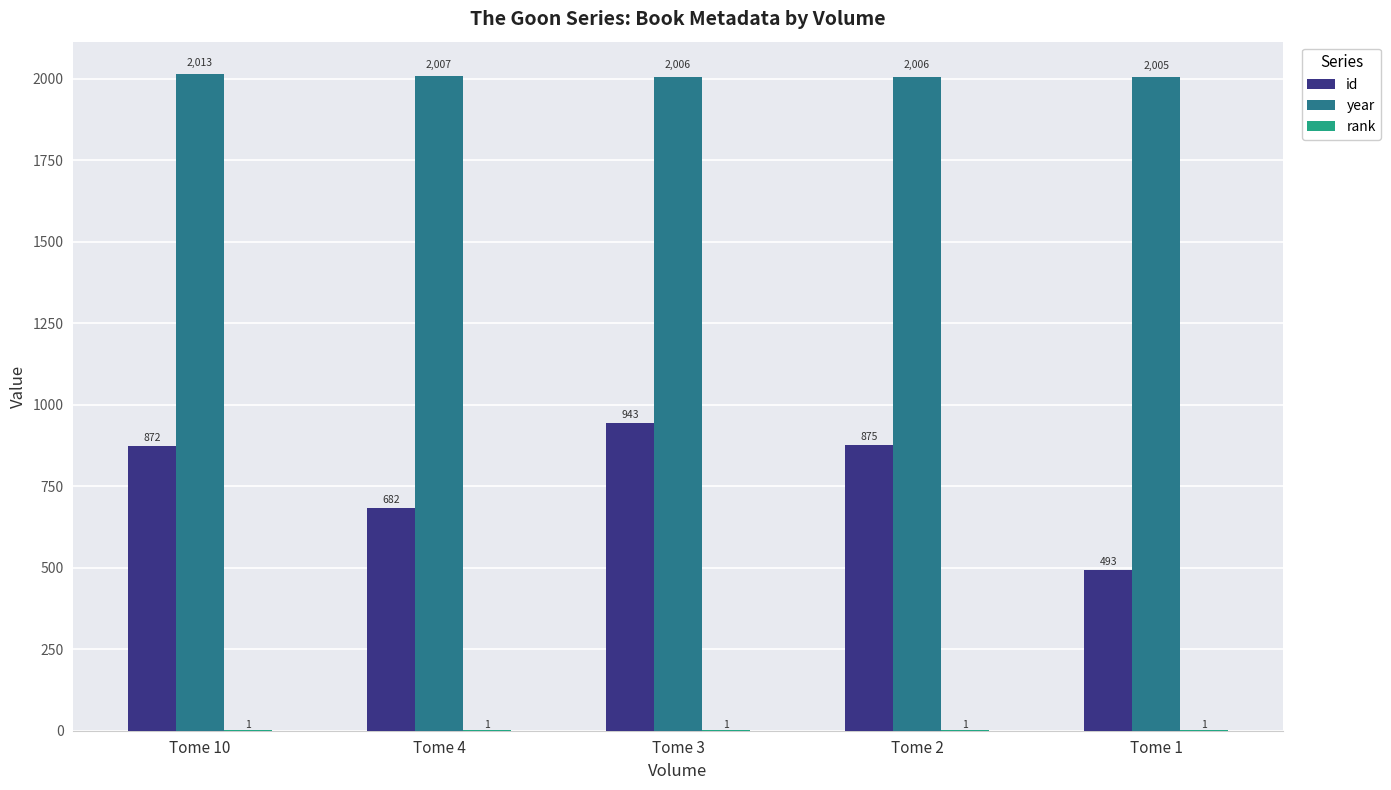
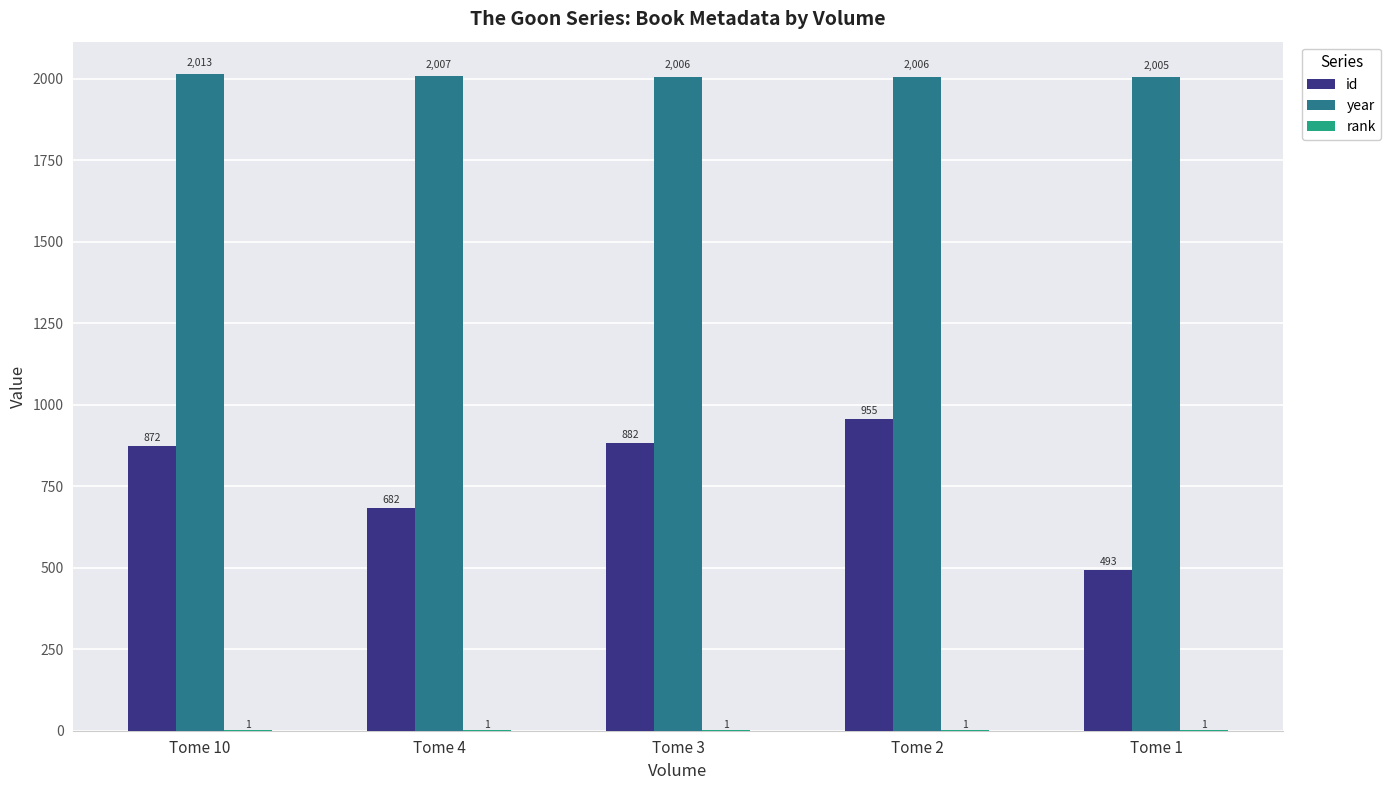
  {
    "id": {
      "Tome 10": 872,
      "Tome 4": 682,
-     "Tome 3": 943,
-     "Tome 2": 875,
+     "Tome 3": 882,
+     "Tome 2": 955,
      "Tome 1": 493
    }
  }
